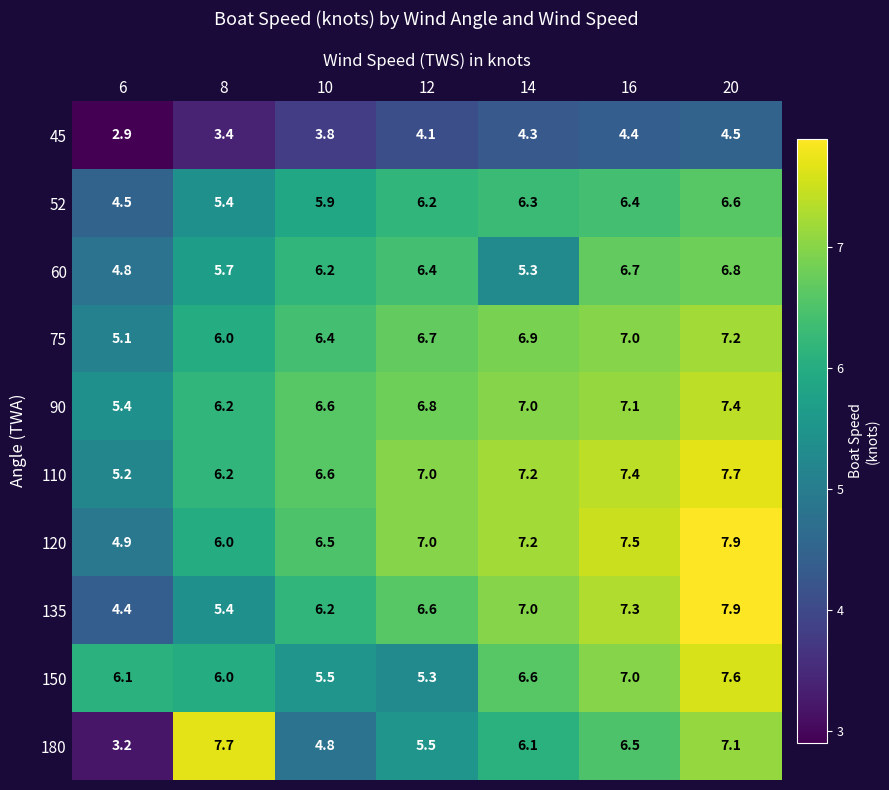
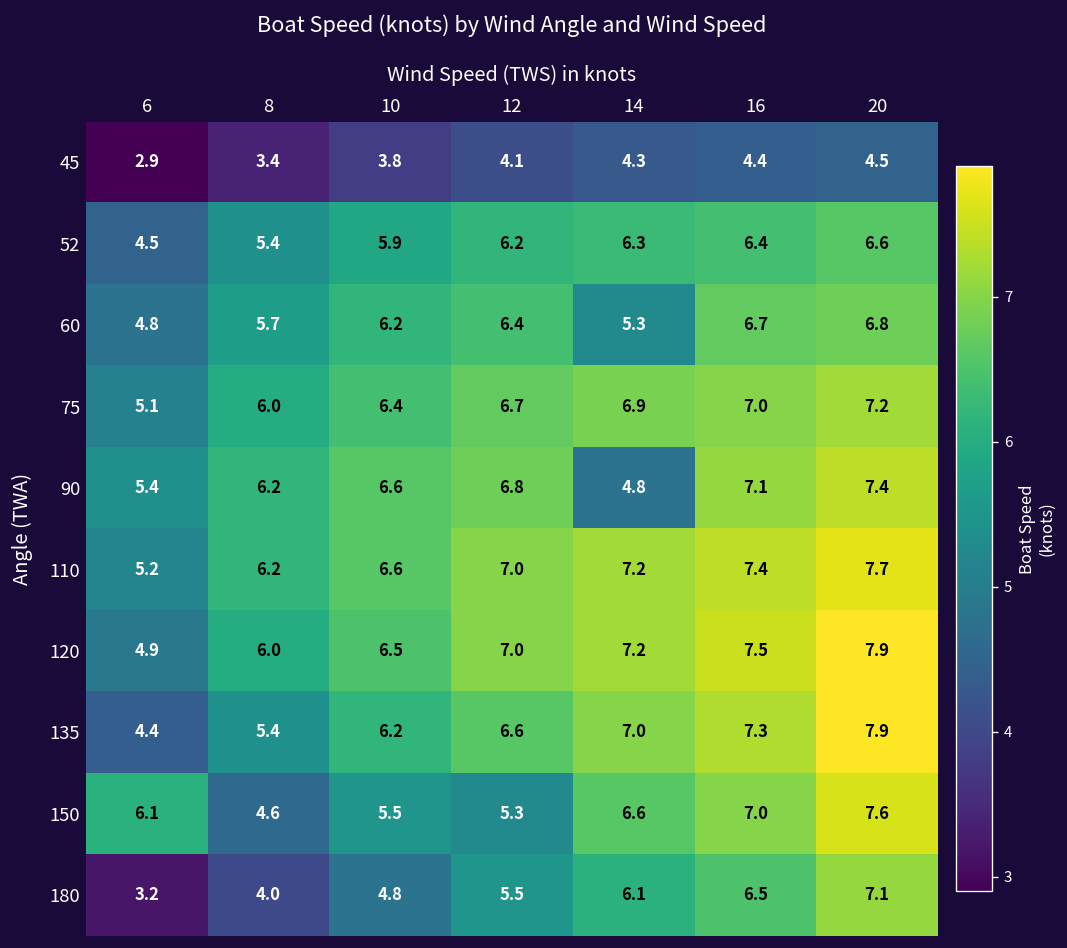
  {
    "45": {
      "6": 2.9,
      "8": 3.4,
      "10": 3.8,
      "12": 4.1,
      "14": 4.3,
      "16": 4.4,
      "20": 4.5
    },
    "52": {
      "6": 4.5,
      "8": 5.4,
      "10": 5.9,
      "12": 6.2,
      "14": 6.3,
      "16": 6.4,
      "20": 6.6
    },
    "60": {
      "6": 4.8,
      "8": 5.7,
      "10": 6.2,
      "12": 6.4,
      "14": 5.3,
      "16": 6.7,
      "20": 6.8
    },
    "75": {
      "6": 5.1,
      "8": 6.0,
      "10": 6.4,
      "12": 6.7,
      "14": 6.9,
      "16": 7.0,
      "20": 7.2
    },
    "90": {
      "6": 5.4,
      "8": 6.2,
      "10": 6.6,
      "12": 6.8,
-     "14": 7.0,
+     "14": 4.8,
      "16": 7.1,
      "20": 7.4
    },
    "110": {
      "6": 5.2,
      "8": 6.2,
      "10": 6.6,
      "12": 7.0,
      "14": 7.2,
      "16": 7.4,
      "20": 7.7
    },
    "120": {
      "6": 4.9,
      "8": 6.0,
      "10": 6.5,
      "12": 7.0,
      "14": 7.2,
      "16": 7.5,
      "20": 7.9
    },
    "135": {
      "6": 4.4,
      "8": 5.4,
      "10": 6.2,
      "12": 6.6,
      "14": 7.0,
      "16": 7.3,
      "20": 7.9
    },
    "150": {
      "6": 6.1,
-     "8": 6.0,
+     "8": 4.6,
      "10": 5.5,
      "12": 5.3,
      "14": 6.6,
      "16": 7.0,
      "20": 7.6
    },
    "180": {
      "6": 3.2,
-     "8": 7.7,
+     "8": 4.0,
      "10": 4.8,
      "12": 5.5,
      "14": 6.1,
      "16": 6.5,
      "20": 7.1
    }
  }
